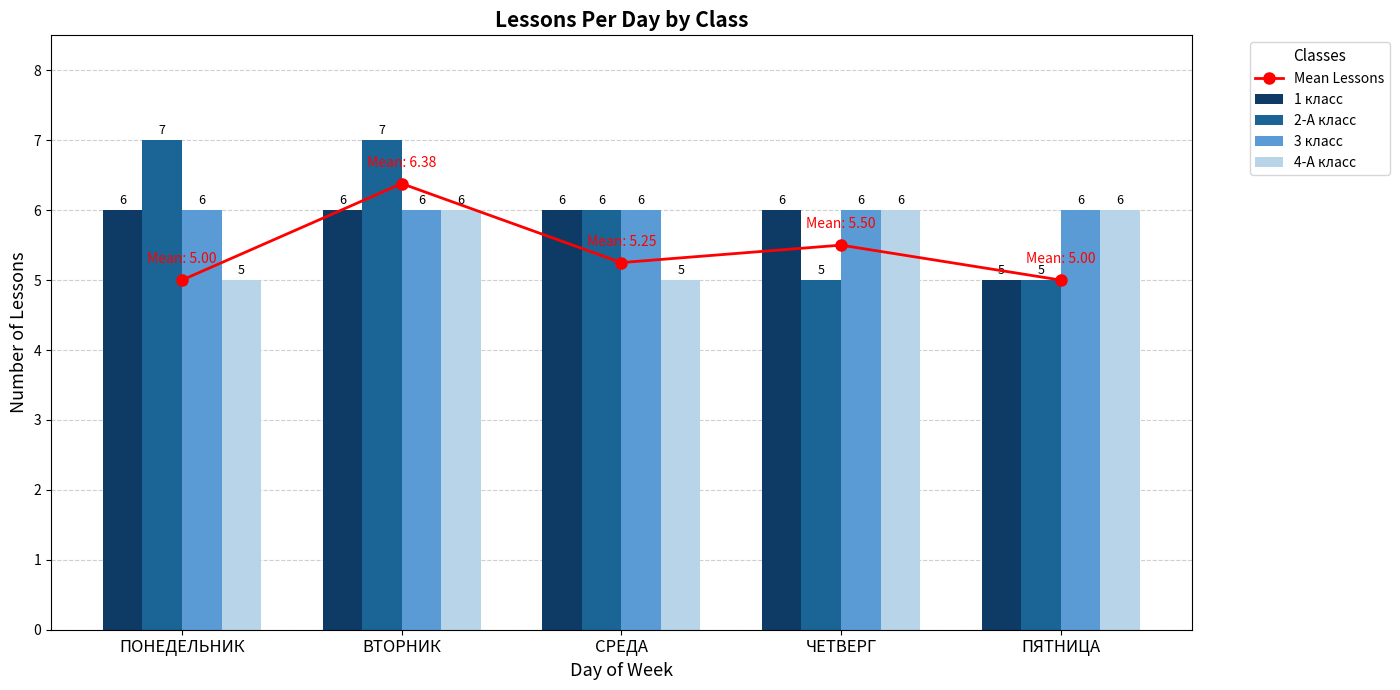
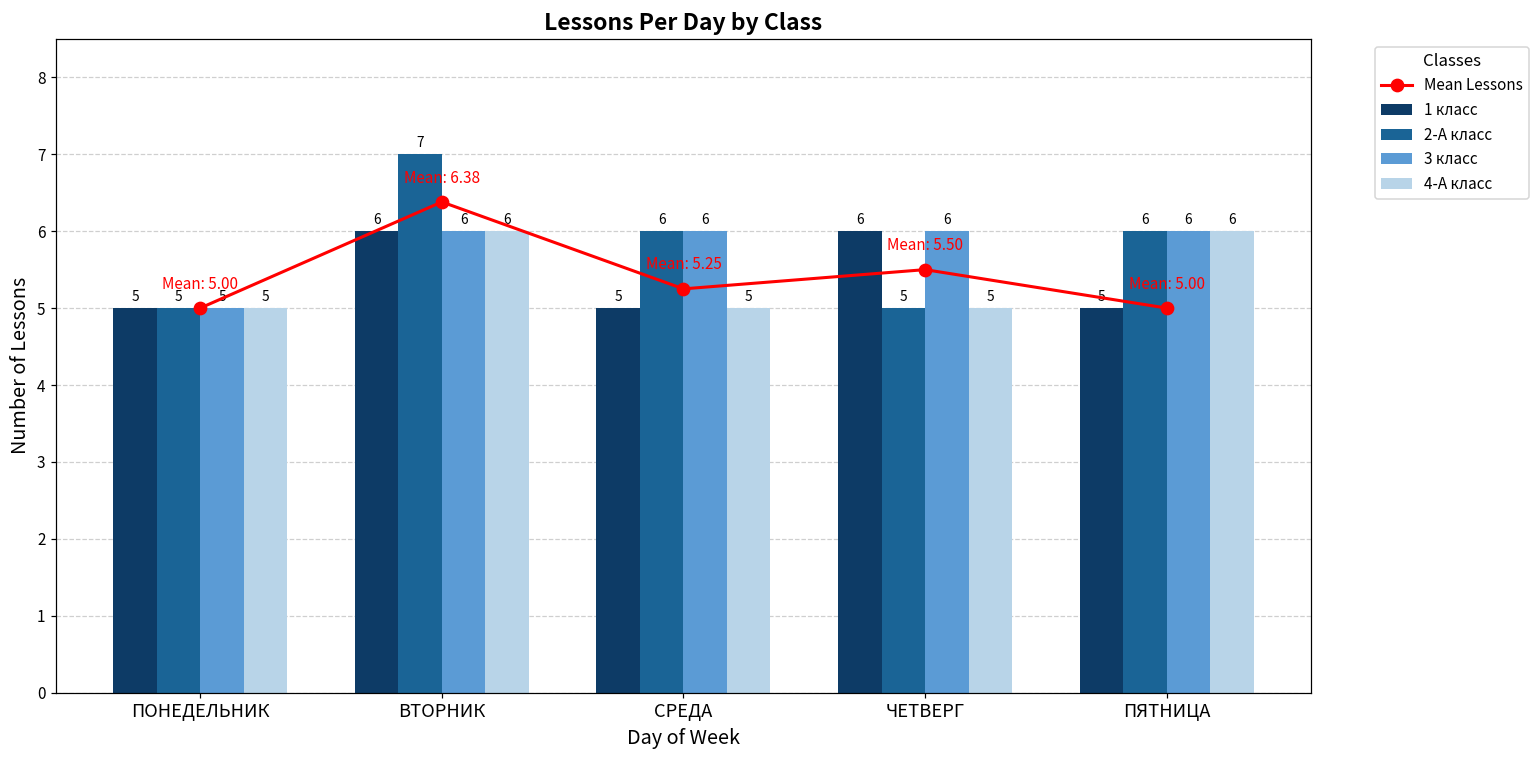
  {
    "1 класс": {
-     "ПОНЕДЕЛЬНИК": 6,
+     "ПОНЕДЕЛЬНИК": 5,
      "ВТОРНИК": 6,
-     "СРЕДА": 6,
+     "СРЕДА": 5,
      "ЧЕТВЕРГ": 6,
      "ПЯТНИЦА": 5
    },
    "Mean Lessons": {
      "ПОНЕДЕЛЬНИК": 5.00,
      "ВТОРНИК": 6.38,
      "СРЕДА": 5.25,
      "ЧЕТВЕРГ": 5.50,
      "ПЯТНИЦА": 5.00
    },
    "2-А класс": {
-     "ПОНЕДЕЛЬНИК": 7,
+     "ПОНЕДЕЛЬНИК": 5,
      "ВТОРНИК": 7,
      "СРЕДА": 6,
      "ЧЕТВЕРГ": 5,
-     "ПЯТНИЦА": 5
+     "ПЯТНИЦА": 6
    },
    "3 класс": {
-     "ПОНЕДЕЛЬНИК": 6,
+     "ПОНЕДЕЛЬНИК": 5,
      "ВТОРНИК": 6,
      "СРЕДА": 6,
      "ЧЕТВЕРГ": 6,
      "ПЯТНИЦА": 6
    },
    "4-А класс": {
      "ПОНЕДЕЛЬНИК": 5,
      "ВТОРНИК": 6,
      "СРЕДА": 5,
-     "ЧЕТВЕРГ": 6,
+     "ЧЕТВЕРГ": 5,
      "ПЯТНИЦА": 6
    }
  }
